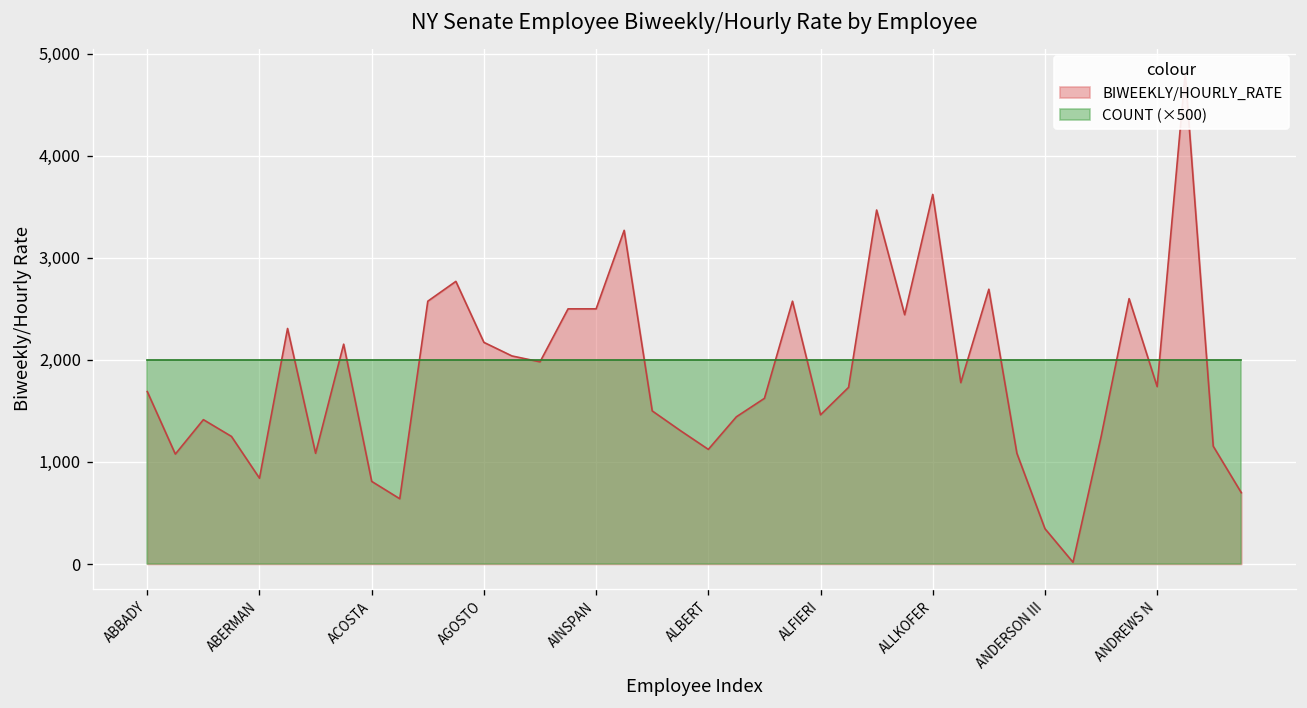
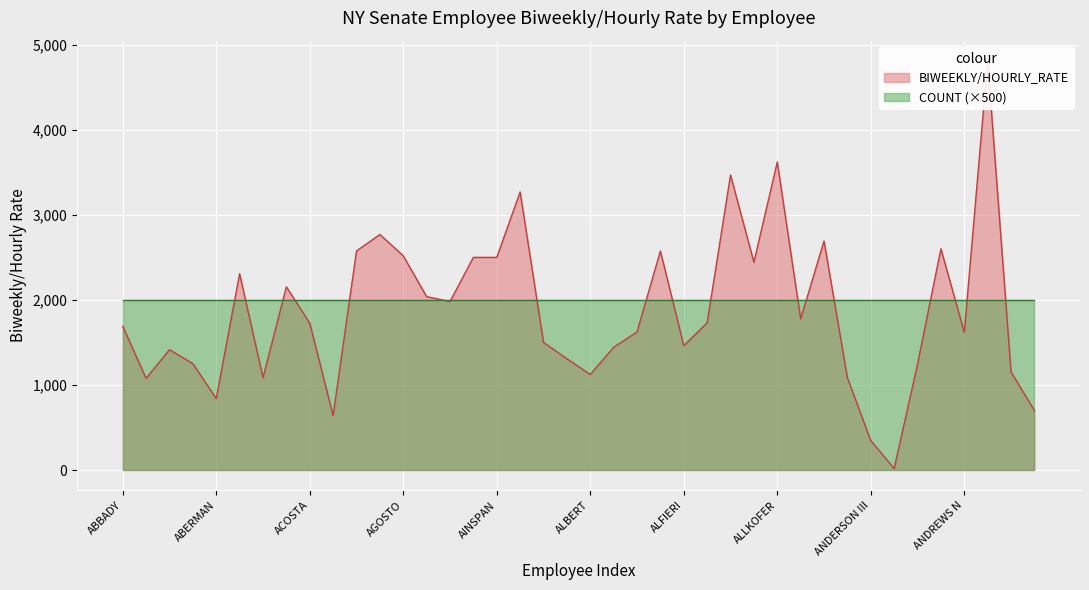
  {
    "BIWEEKLY/HOURLY_RATE": {
      "ABBADY": "1,700",
      "ABERMAN": "800",
-     "ACOSTA": "800",
-     "AGOSTO": "2,200",
+     "ACOSTA": "1,700",
+     "AGOSTO": "2,500",
      "AINSPAN": "2,500",
      "ALBERT": "1,100",
      "ALFIERI": "1,500",
      "ALLKOFER": "3,600",
      "ANDERSON III": "300",
-     "ANDREWS N": "1,700"
+     "ANDREWS N": "1,600"
    },
    "COUNT (×500)": {
      "ABBADY": "2,000",
      "ABERMAN": "2,000",
      "ACOSTA": "2,000",
      "AGOSTO": "2,000",
      "AINSPAN": "2,000",
      "ALBERT": "2,000",
      "ALFIERI": "2,000",
      "ALLKOFER": "2,000",
      "ANDERSON III": "2,000",
      "ANDREWS N": "2,000"
    }
  }
